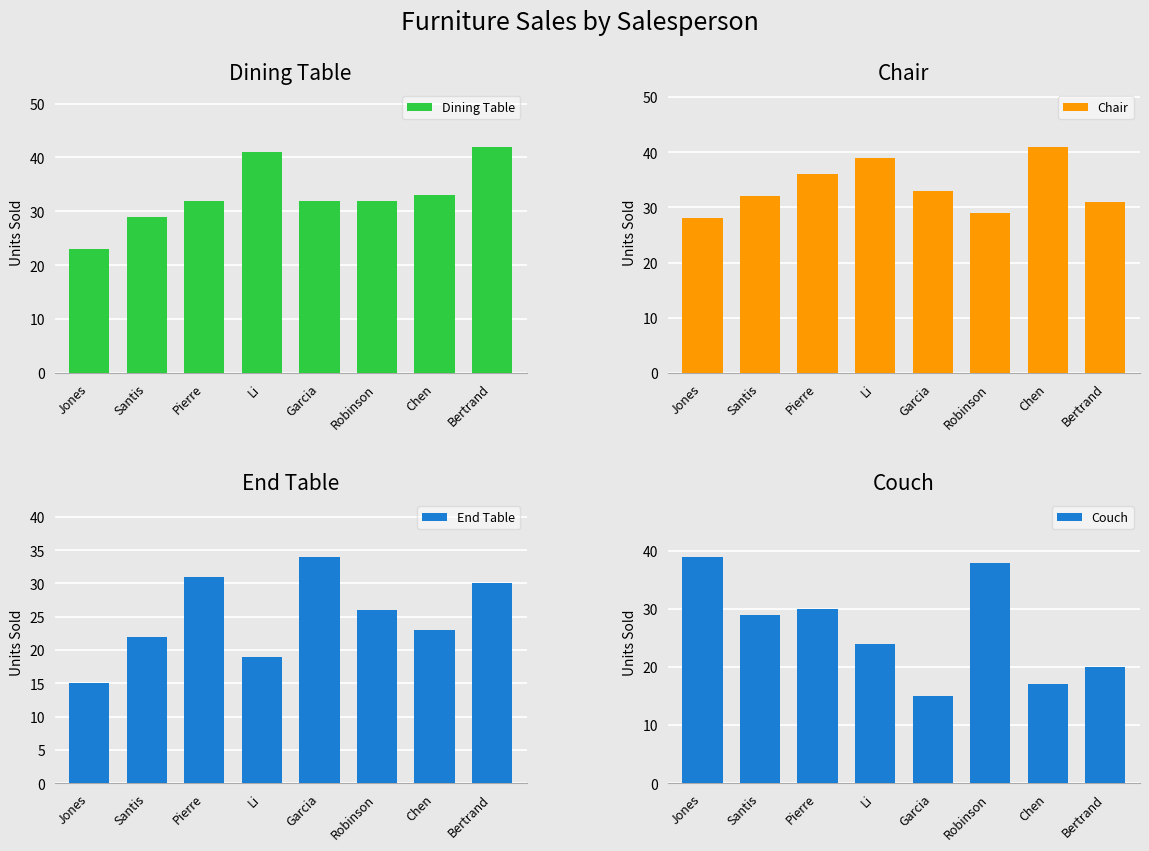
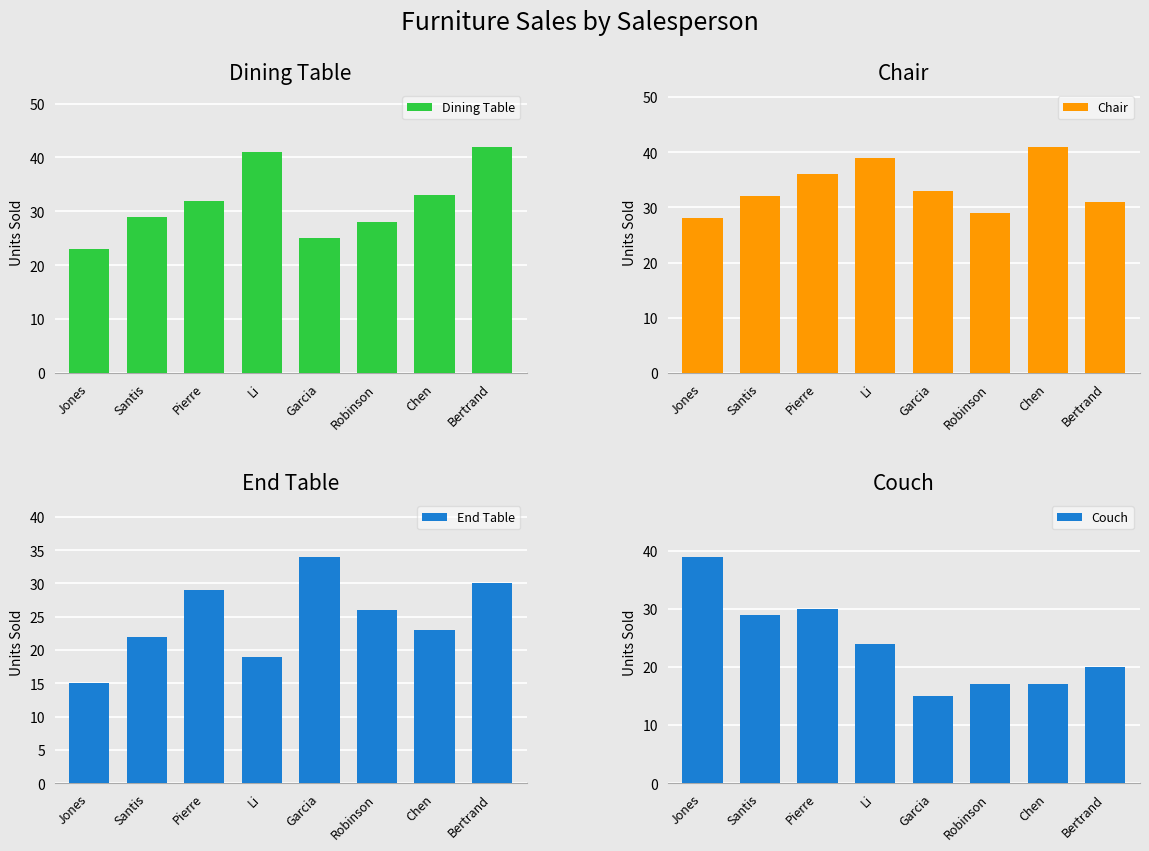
  {
    "Dining Table": {
      "Jones": 23,
      "Santis": 29,
      "Pierre": 32,
      "Li": 41,
-     "Garcia": 32,
-     "Robinson": 32,
+     "Garcia": 25,
+     "Robinson": 28,
      "Chen": 33,
      "Bertrand": 42
    },
    "Chair": {
      "Jones": 28,
      "Santis": 32,
      "Pierre": 36,
      "Li": 39,
      "Garcia": 33,
      "Robinson": 29,
      "Chen": 41,
      "Bertrand": 31
    },
    "End Table": {
      "Jones": 15,
      "Santis": 22,
-     "Pierre": 31,
+     "Pierre": 29,
      "Li": 19,
      "Garcia": 34,
      "Robinson": 26,
      "Chen": 23,
      "Bertrand": 30
    },
    "Couch": {
      "Jones": 39,
      "Santis": 29,
      "Pierre": 30,
      "Li": 24,
      "Garcia": 15,
-     "Robinson": 38,
+     "Robinson": 17,
      "Chen": 17,
      "Bertrand": 20
    }
  }
